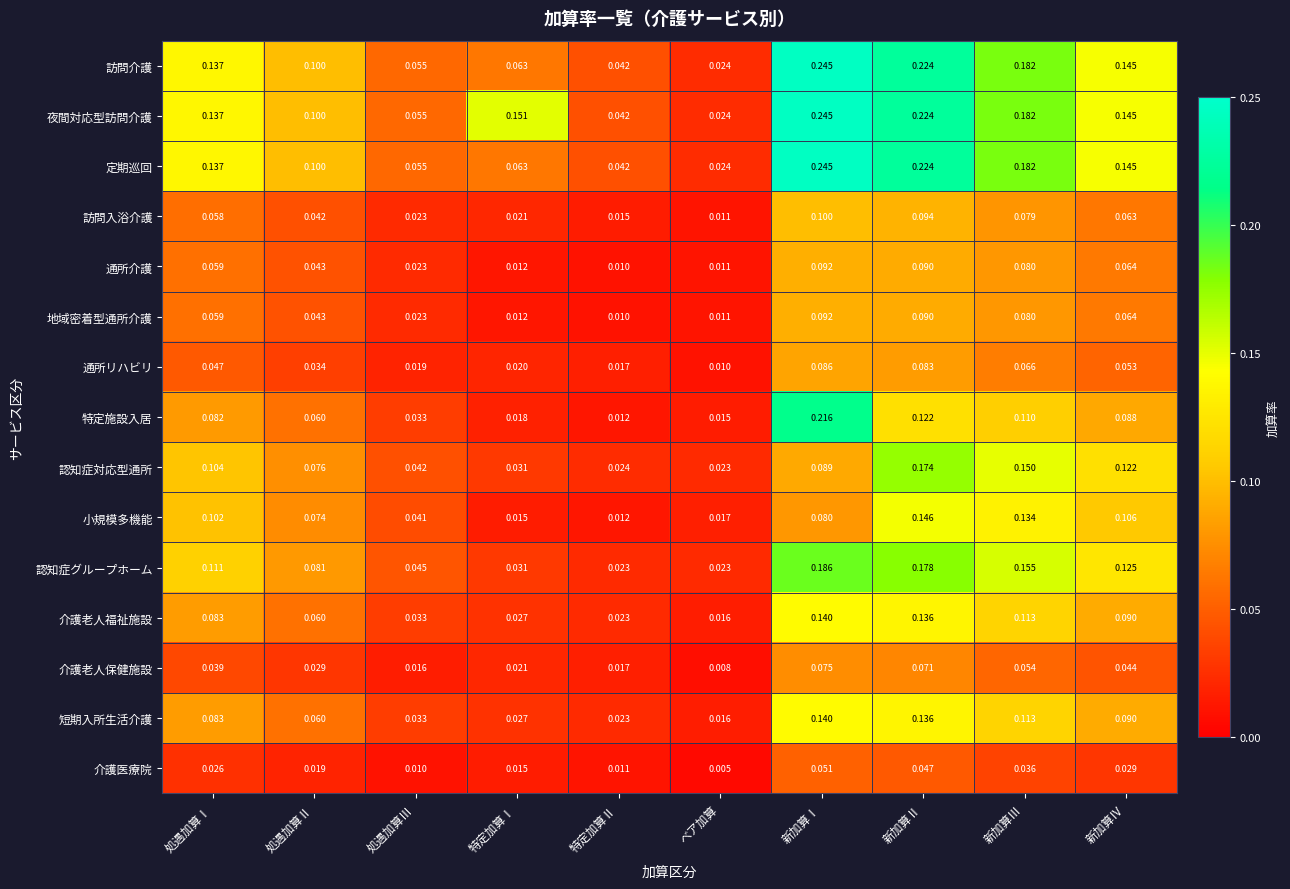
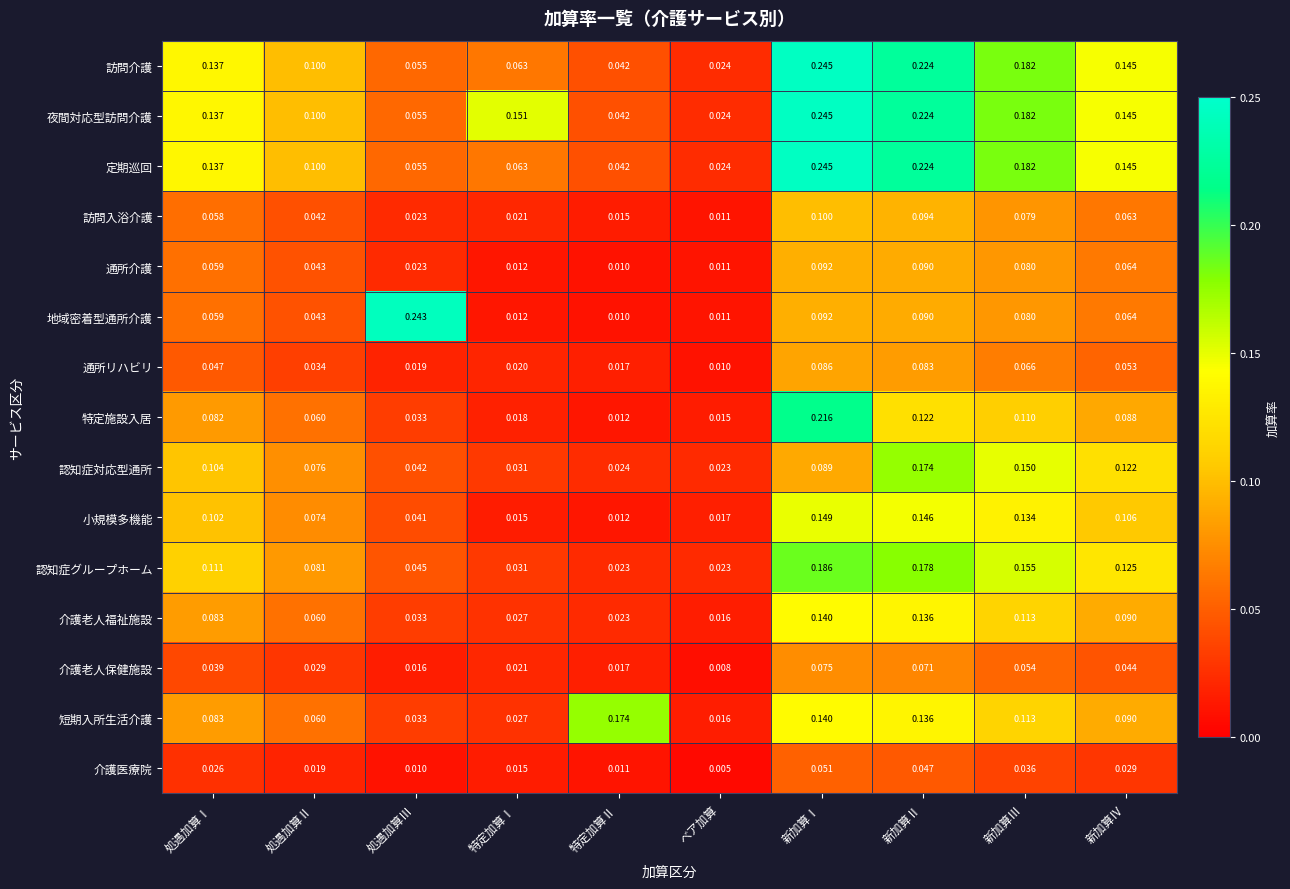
  {
    "訪問介護": {
      "処遇加算Ⅰ": 0.137,
      "処遇加算Ⅱ": 0.100,
      "処遇加算Ⅲ": 0.055,
      "特定加算Ⅰ": 0.063,
      "特定加算Ⅱ": 0.042,
      "ベア加算": 0.024,
      "新加算Ⅰ": 0.245,
      "新加算Ⅱ": 0.224,
      "新加算Ⅲ": 0.182,
      "新加算Ⅳ": 0.145
    },
    "夜間対応型訪問介護": {
      "処遇加算Ⅰ": 0.137,
      "処遇加算Ⅱ": 0.100,
      "処遇加算Ⅲ": 0.055,
      "特定加算Ⅰ": 0.151,
      "特定加算Ⅱ": 0.042,
      "ベア加算": 0.024,
      "新加算Ⅰ": 0.245,
      "新加算Ⅱ": 0.224,
      "新加算Ⅲ": 0.182,
      "新加算Ⅳ": 0.145
    },
    "定期巡回": {
      "処遇加算Ⅰ": 0.137,
      "処遇加算Ⅱ": 0.100,
      "処遇加算Ⅲ": 0.055,
      "特定加算Ⅰ": 0.063,
      "特定加算Ⅱ": 0.042,
      "ベア加算": 0.024,
      "新加算Ⅰ": 0.245,
      "新加算Ⅱ": 0.224,
      "新加算Ⅲ": 0.182,
      "新加算Ⅳ": 0.145
    },
    "訪問入浴介護": {
      "処遇加算Ⅰ": 0.058,
      "処遇加算Ⅱ": 0.042,
      "処遇加算Ⅲ": 0.023,
      "特定加算Ⅰ": 0.021,
      "特定加算Ⅱ": 0.015,
      "ベア加算": 0.011,
      "新加算Ⅰ": 0.100,
      "新加算Ⅱ": 0.094,
      "新加算Ⅲ": 0.079,
      "新加算Ⅳ": 0.063
    },
    "通所介護": {
      "処遇加算Ⅰ": 0.059,
      "処遇加算Ⅱ": 0.043,
      "処遇加算Ⅲ": 0.023,
      "特定加算Ⅰ": 0.012,
      "特定加算Ⅱ": 0.010,
      "ベア加算": 0.011,
      "新加算Ⅰ": 0.092,
      "新加算Ⅱ": 0.090,
      "新加算Ⅲ": 0.080,
      "新加算Ⅳ": 0.064
    },
    "地域密着型通所介護": {
      "処遇加算Ⅰ": 0.059,
      "処遇加算Ⅱ": 0.043,
-     "処遇加算Ⅲ": 0.023,
+     "処遇加算Ⅲ": 0.243,
      "特定加算Ⅰ": 0.012,
      "特定加算Ⅱ": 0.010,
      "ベア加算": 0.011,
      "新加算Ⅰ": 0.092,
      "新加算Ⅱ": 0.090,
      "新加算Ⅲ": 0.080,
      "新加算Ⅳ": 0.064
    },
    "通所リハビリ": {
      "処遇加算Ⅰ": 0.047,
      "処遇加算Ⅱ": 0.034,
      "処遇加算Ⅲ": 0.019,
      "特定加算Ⅰ": 0.020,
      "特定加算Ⅱ": 0.017,
      "ベア加算": 0.010,
      "新加算Ⅰ": 0.086,
      "新加算Ⅱ": 0.083,
      "新加算Ⅲ": 0.066,
      "新加算Ⅳ": 0.053
    },
    "特定施設入居": {
      "処遇加算Ⅰ": 0.082,
      "処遇加算Ⅱ": 0.060,
      "処遇加算Ⅲ": 0.033,
      "特定加算Ⅰ": 0.018,
      "特定加算Ⅱ": 0.012,
      "ベア加算": 0.015,
      "新加算Ⅰ": 0.216,
      "新加算Ⅱ": 0.122,
      "新加算Ⅲ": 0.110,
      "新加算Ⅳ": 0.088
    },
    "認知症対応型通所": {
      "処遇加算Ⅰ": 0.104,
      "処遇加算Ⅱ": 0.076,
      "処遇加算Ⅲ": 0.042,
      "特定加算Ⅰ": 0.031,
      "特定加算Ⅱ": 0.024,
      "ベア加算": 0.023,
      "新加算Ⅰ": 0.089,
      "新加算Ⅱ": 0.174,
      "新加算Ⅲ": 0.150,
      "新加算Ⅳ": 0.122
    },
    "小規模多機能": {
      "処遇加算Ⅰ": 0.102,
      "処遇加算Ⅱ": 0.074,
      "処遇加算Ⅲ": 0.041,
      "特定加算Ⅰ": 0.015,
      "特定加算Ⅱ": 0.012,
      "ベア加算": 0.017,
-     "新加算Ⅰ": 0.080,
+     "新加算Ⅰ": 0.149,
      "新加算Ⅱ": 0.146,
      "新加算Ⅲ": 0.134,
      "新加算Ⅳ": 0.106
    },
    "認知症グループホーム": {
      "処遇加算Ⅰ": 0.111,
      "処遇加算Ⅱ": 0.081,
      "処遇加算Ⅲ": 0.045,
      "特定加算Ⅰ": 0.031,
      "特定加算Ⅱ": 0.023,
      "ベア加算": 0.023,
      "新加算Ⅰ": 0.186,
      "新加算Ⅱ": 0.178,
      "新加算Ⅲ": 0.155,
      "新加算Ⅳ": 0.125
    },
    "介護老人福祉施設": {
      "処遇加算Ⅰ": 0.083,
      "処遇加算Ⅱ": 0.060,
      "処遇加算Ⅲ": 0.033,
      "特定加算Ⅰ": 0.027,
      "特定加算Ⅱ": 0.023,
      "ベア加算": 0.016,
      "新加算Ⅰ": 0.140,
      "新加算Ⅱ": 0.136,
      "新加算Ⅲ": 0.113,
      "新加算Ⅳ": 0.090
    },
    "介護老人保健施設": {
      "処遇加算Ⅰ": 0.039,
      "処遇加算Ⅱ": 0.029,
      "処遇加算Ⅲ": 0.016,
      "特定加算Ⅰ": 0.021,
      "特定加算Ⅱ": 0.017,
      "ベア加算": 0.008,
      "新加算Ⅰ": 0.075,
      "新加算Ⅱ": 0.071,
      "新加算Ⅲ": 0.054,
      "新加算Ⅳ": 0.044
    },
    "短期入所生活介護": {
      "処遇加算Ⅰ": 0.083,
      "処遇加算Ⅱ": 0.060,
      "処遇加算Ⅲ": 0.033,
      "特定加算Ⅰ": 0.027,
-     "特定加算Ⅱ": 0.023,
+     "特定加算Ⅱ": 0.174,
      "ベア加算": 0.016,
      "新加算Ⅰ": 0.140,
      "新加算Ⅱ": 0.136,
      "新加算Ⅲ": 0.113,
      "新加算Ⅳ": 0.090
    },
    "介護医療院": {
      "処遇加算Ⅰ": 0.026,
      "処遇加算Ⅱ": 0.019,
      "処遇加算Ⅲ": 0.010,
      "特定加算Ⅰ": 0.015,
      "特定加算Ⅱ": 0.011,
      "ベア加算": 0.005,
      "新加算Ⅰ": 0.051,
      "新加算Ⅱ": 0.047,
      "新加算Ⅲ": 0.036,
      "新加算Ⅳ": 0.029
    }
  }
